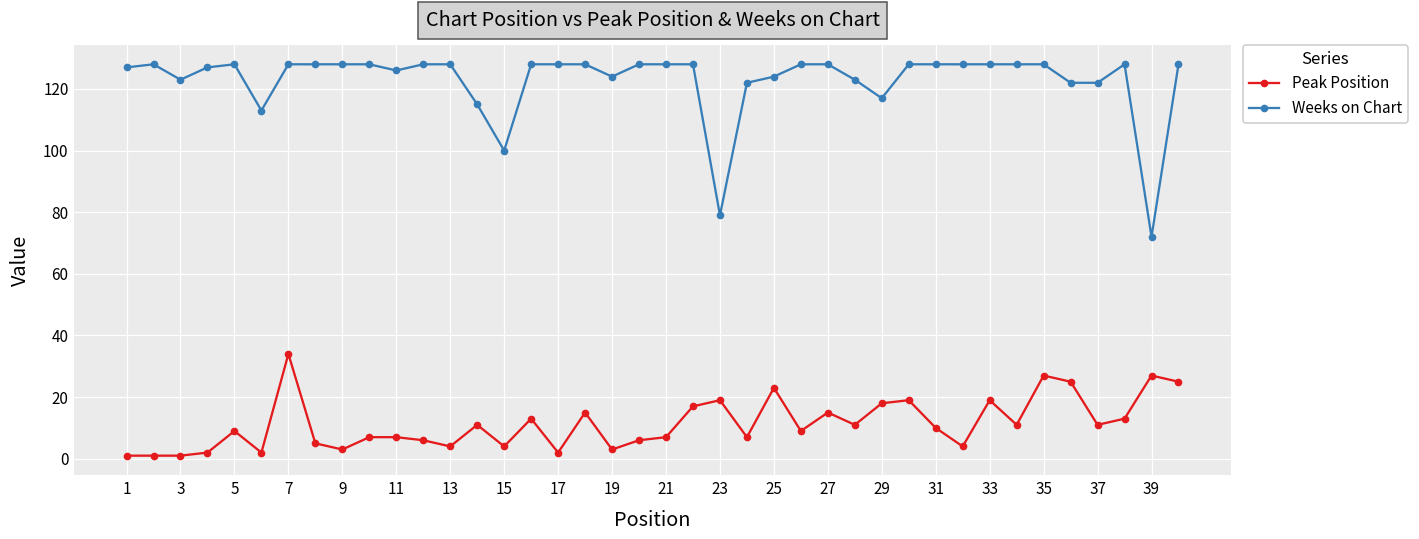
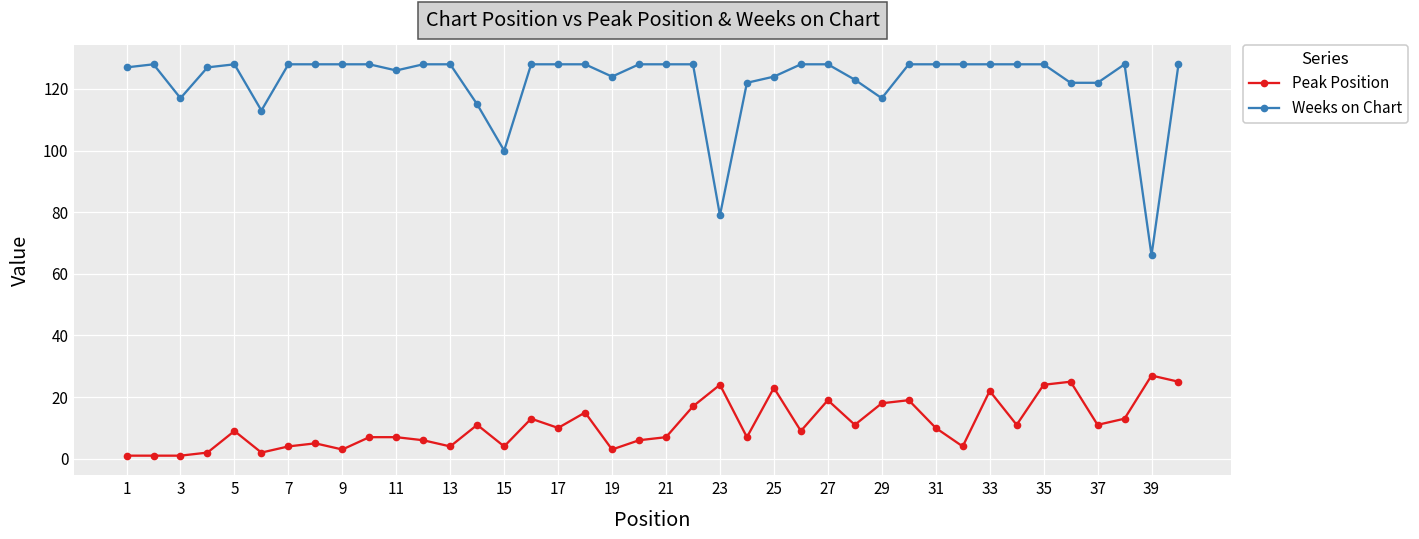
  {
    "Peak Position": {
      "1": 1,
      "3": 1,
      "5": 9,
-     "7": 34,
+     "7": 4,
      "9": 3,
      "11": 7,
      "13": 4,
      "15": 4,
-     "17": 2,
+     "17": 10,
      "19": 3,
      "21": 7,
-     "23": 19,
+     "23": 24,
      "25": 23,
-     "27": 15,
+     "27": 19,
      "29": 18,
      "31": 10,
-     "33": 19,
-     "35": 27,
+     "33": 22,
+     "35": 24,
      "37": 11,
      "39": 27
    },
    "Weeks on Chart": {
      "1": 127,
-     "3": 123,
+     "3": 117,
      "5": 128,
      "7": 128,
      "9": 128,
      "11": 126,
      "13": 128,
      "15": 100,
      "17": 128,
      "19": 124,
      "21": 128,
      "23": 79,
      "25": 124,
      "27": 128,
      "29": 117,
      "31": 128,
      "33": 128,
      "35": 128,
      "37": 122,
-     "39": 72
+     "39": 66
    }
  }
